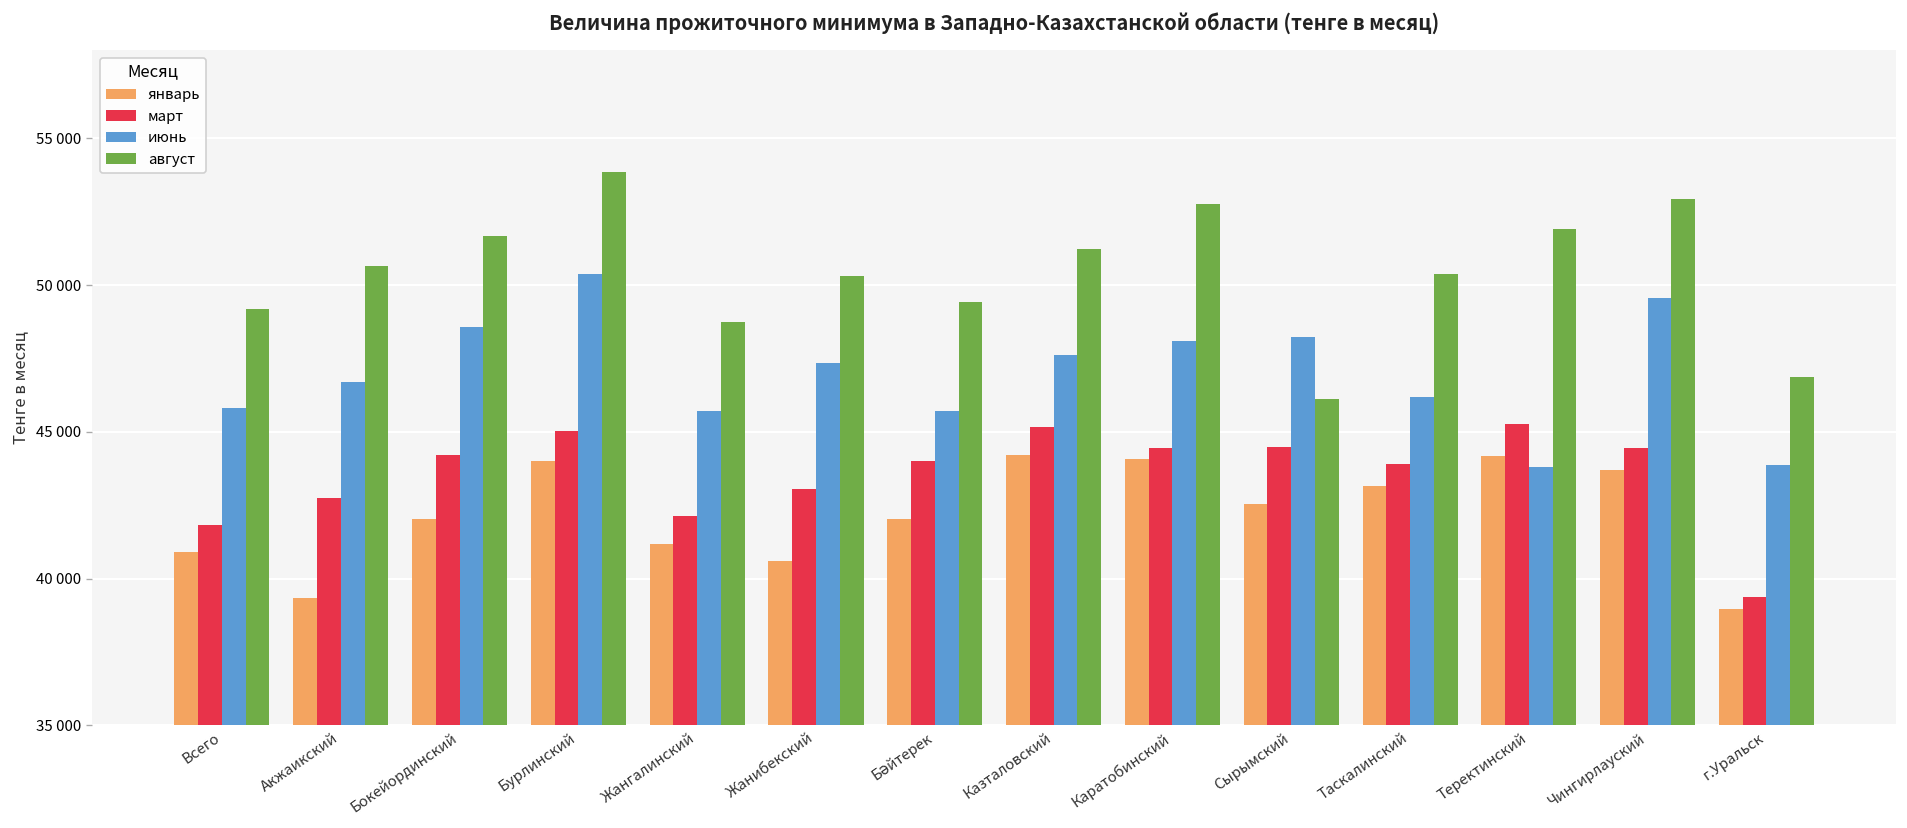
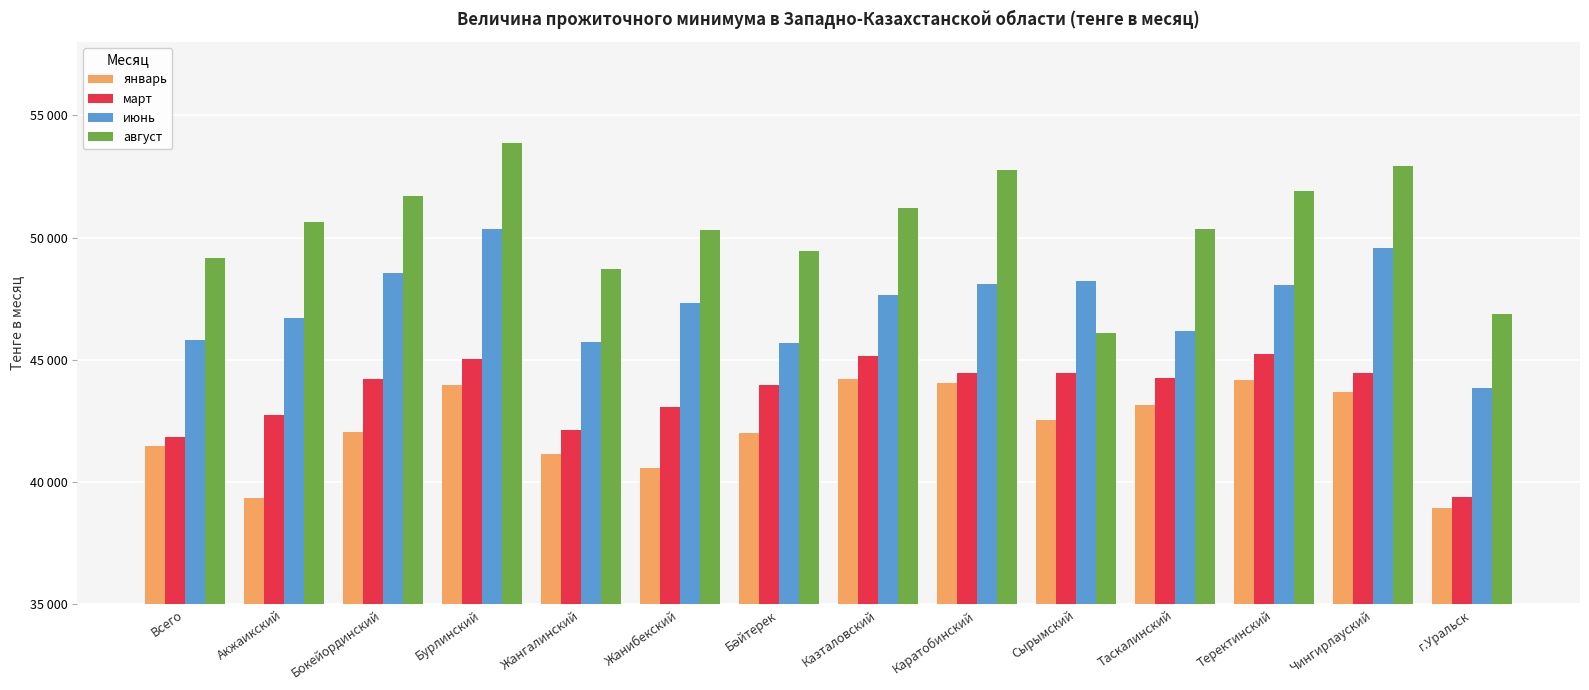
  {
    "январь": {
-     "Всего": 40900,
+     "Всего": 41500,
      "Акжаикский": 39300,
      "Бокейординский": 42000,
      "Бурлинский": 44000,
      "Жангалинский": 41200,
      "Жанибекский": 40600,
      "Бәйтерек": 42000,
      "Казталовский": 44200,
      "Каратобинский": 44100,
      "Сырымский": 42600,
      "Таскалинский": 43100,
      "Теректинский": 44200,
      "Чингирлауский": 43700,
      "г.Уральск": 38900
    },
    "март": {
      "Всего": 41800,
      "Акжаикский": 42700,
      "Бокейординский": 44200,
      "Бурлинский": 45000,
      "Жангалинский": 42100,
      "Жанибекский": 43100,
      "Бәйтерек": 44000,
      "Казталовский": 45200,
      "Каратобинский": 44500,
      "Сырымский": 44500,
-     "Таскалинский": 43900,
+     "Таскалинский": 44200,
      "Теректинский": 45300,
      "Чингирлауский": 44400,
      "г.Уральск": 39400
    },
    "июнь": {
      "Всего": 45800,
      "Акжаикский": 46700,
      "Бокейординский": 48600,
      "Бурлинский": 50400,
      "Жангалинский": 45700,
      "Жанибекский": 47300,
      "Бәйтерек": 45700,
      "Казталовский": 47600,
      "Каратобинский": 48100,
      "Сырымский": 48200,
      "Таскалинский": 46200,
-     "Теректинский": 43800,
+     "Теректинский": 48100,
      "Чингирлауский": 49600,
      "г.Уральск": 43900
    },
    "август": {
      "Всего": 49200,
      "Акжаикский": 50600,
      "Бокейординский": 51700,
      "Бурлинский": 53900,
      "Жангалинский": 48700,
      "Жанибекский": 50300,
      "Бәйтерек": 49400,
      "Казталовский": 51200,
      "Каратобинский": 52800,
      "Сырымский": 46100,
      "Таскалинский": 50400,
      "Теректинский": 51900,
      "Чингирлауский": 52900,
      "г.Уральск": 46900
    }
  }
